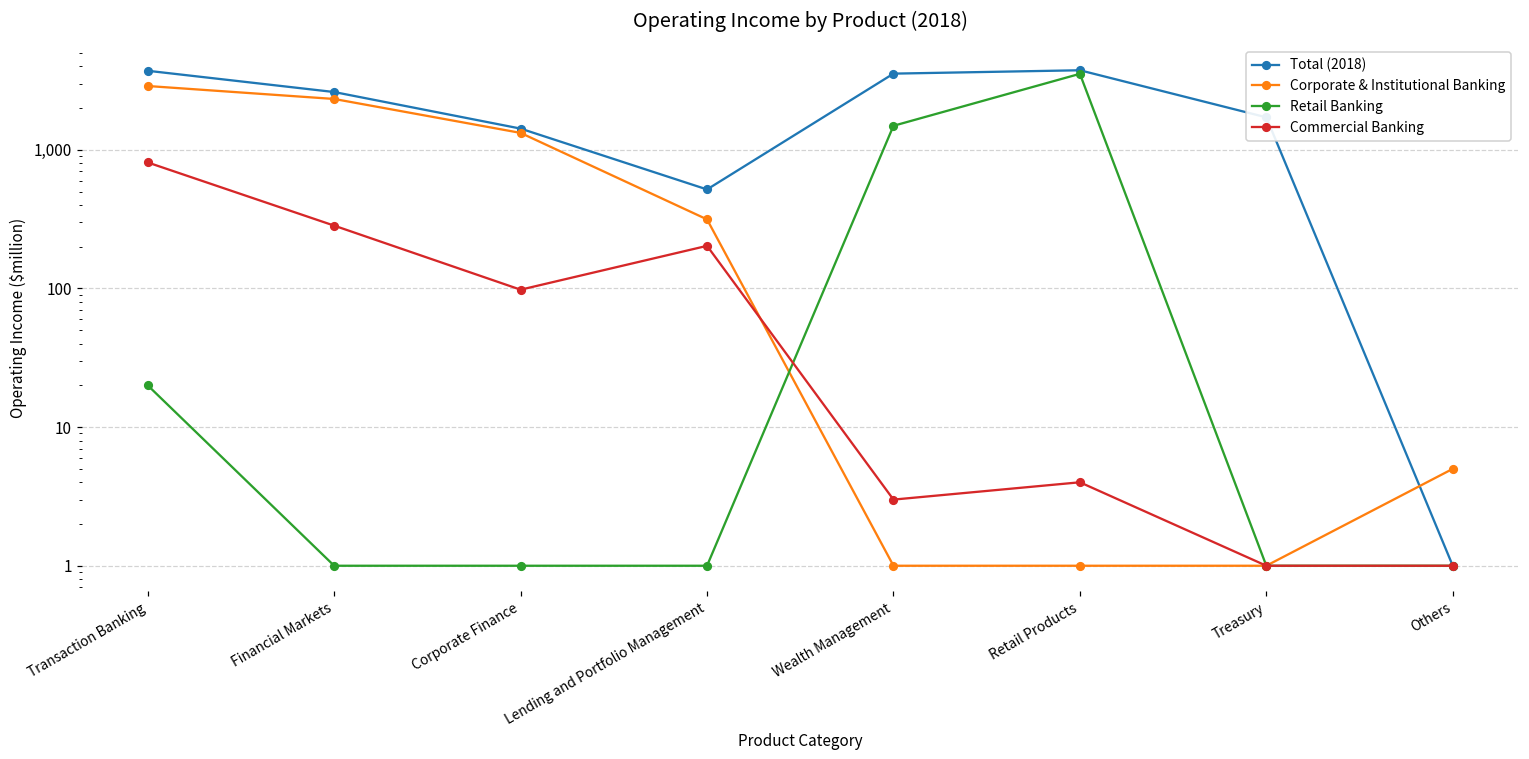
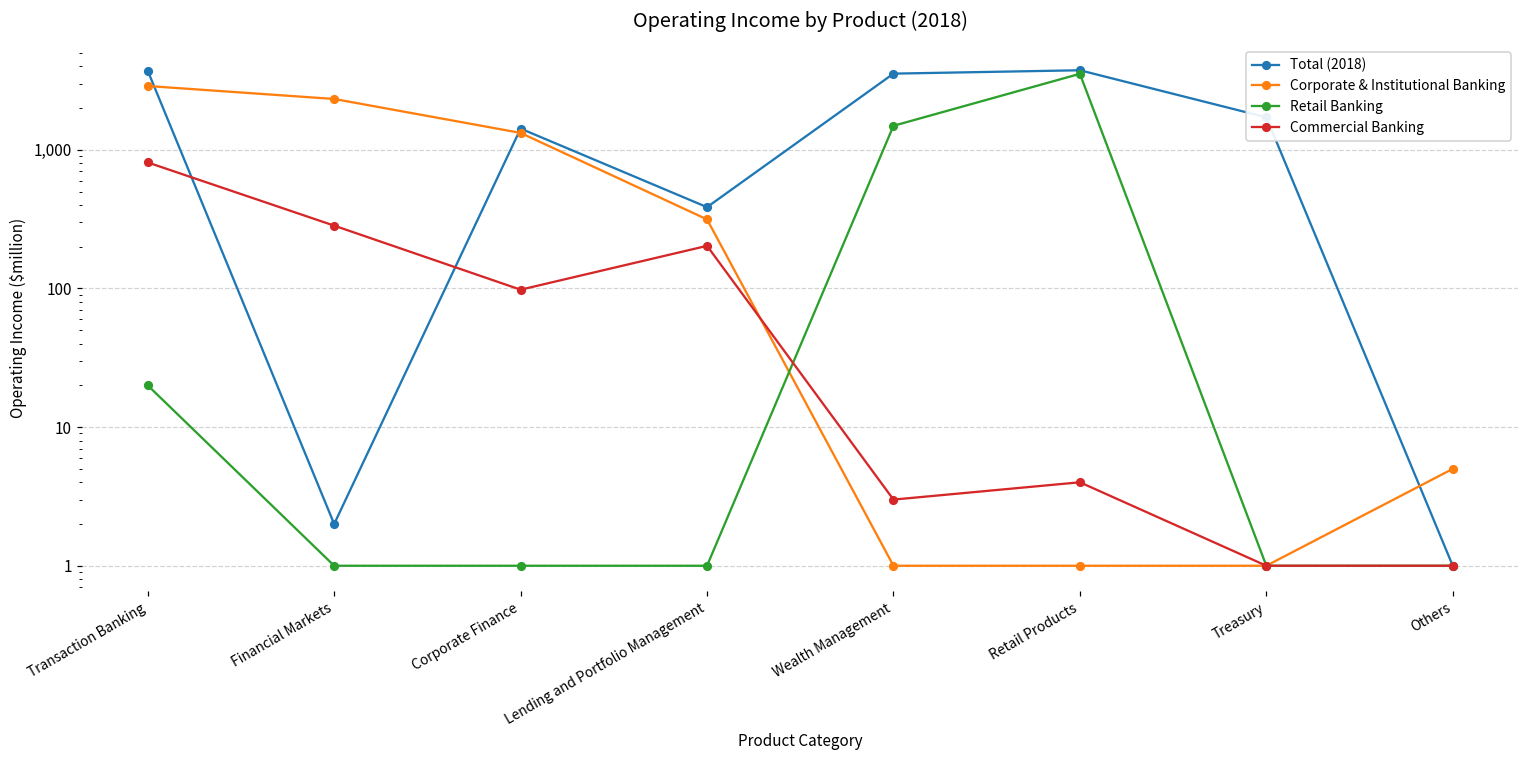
  {
    "Total (2018)": {
      "Transaction Banking": "3,700",
-     "Financial Markets": "2,600",
+     "Financial Markets": "2",
      "Corporate Finance": "1,400",
-     "Lending and Portfolio Management": "520",
+     "Lending and Portfolio Management": "390",
      "Wealth Management": "3,500",
      "Retail Products": "3,800"
    },
    "Corporate & Institutional Banking": {
      "Transaction Banking": "2,900",
      "Financial Markets": "2,300",
      "Corporate Finance": "1,300",
      "Lending and Portfolio Management": "320",
      "Wealth Management": "1",
      "Retail Products": "1",
      "Others": "5"
    },
    "Retail Banking": {
      "Transaction Banking": "20",
      "Financial Markets": "1",
      "Corporate Finance": "1",
      "Lending and Portfolio Management": "1",
      "Wealth Management": "1,500",
      "Retail Products": "3,500"
    },
    "Commercial Banking": {
      "Transaction Banking": "800",
      "Financial Markets": "280",
      "Corporate Finance": "100",
      "Lending and Portfolio Management": "200",
      "Wealth Management": "3",
      "Retail Products": "4"
    }
  }
